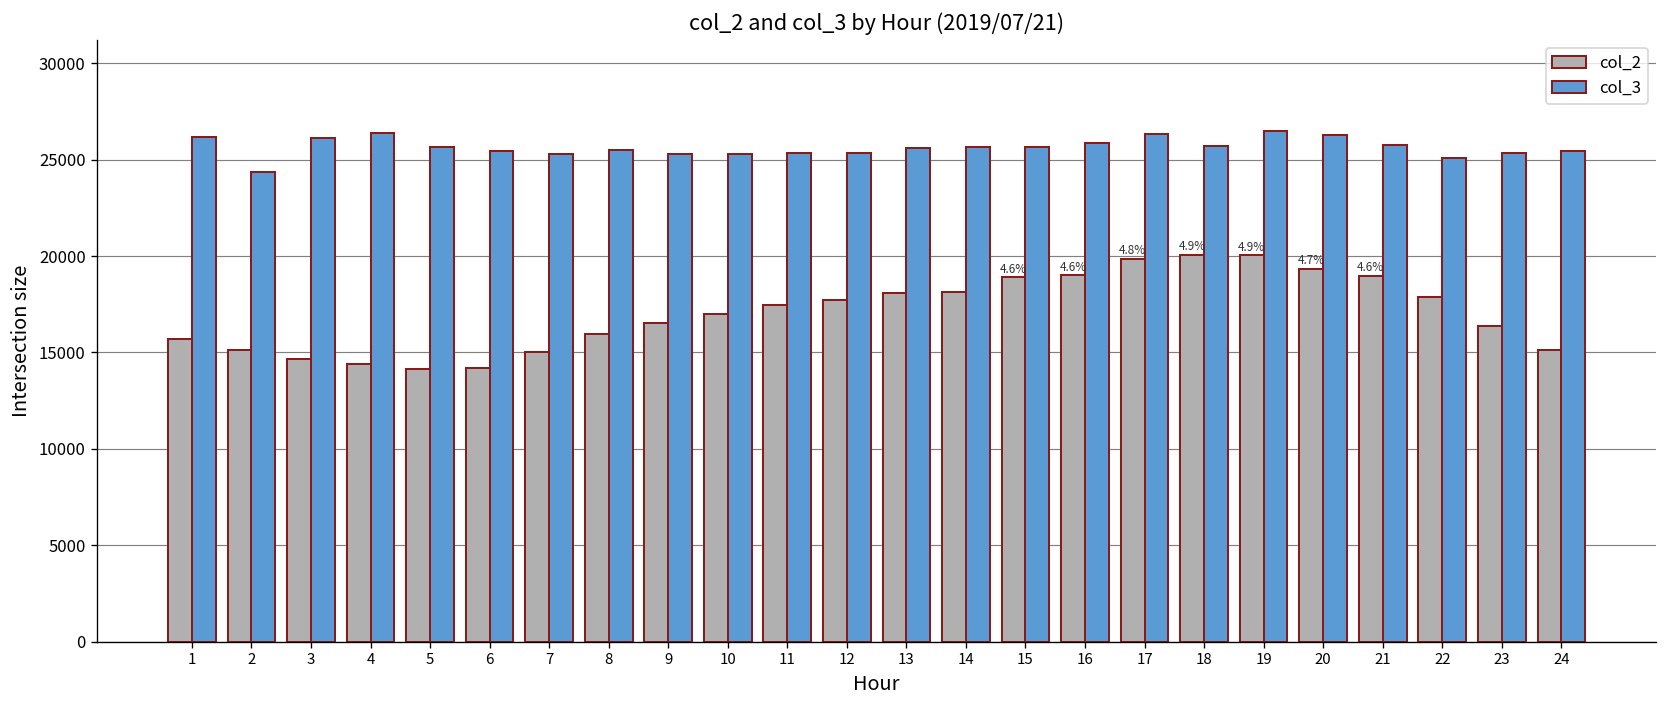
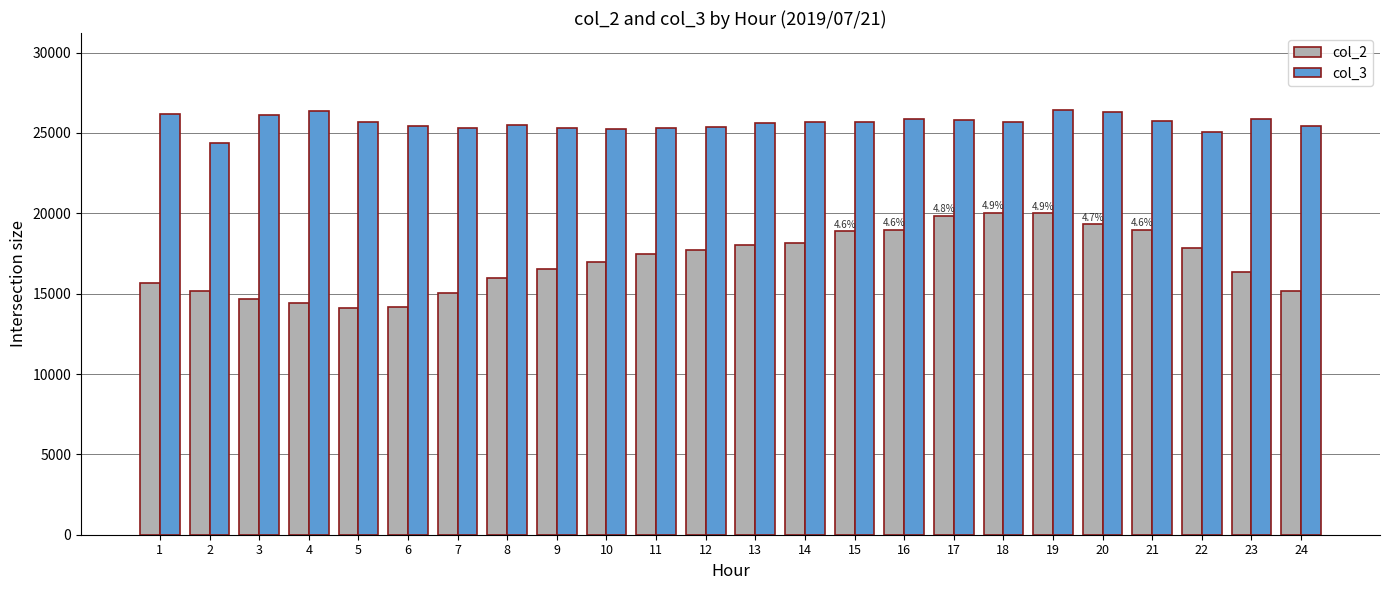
  {
    "col_2": {
      "1": 15700,
      "2": 15100,
      "3": 14700,
      "4": 14400,
      "5": 14100,
      "6": 14200,
      "7": 15000,
      "8": 16000,
      "9": 16500,
      "10": 17000,
      "11": 17500,
      "12": 17700,
      "13": 18100,
      "14": 18100,
      "22": 17900,
      "23": 16400,
      "24": 15100
    },
    "col_3": {
      "1": 26200,
      "2": 24400,
      "3": 26100,
      "4": 26400,
      "5": 25700,
      "6": 25400,
      "7": 25300,
      "8": 25500,
      "9": 25300,
      "10": 25300,
      "11": 25300,
      "12": 25400,
      "13": 25600,
      "14": 25700,
      "15": 25700,
      "16": 25800,
-     "17": 26300,
+     "17": 25800,
      "18": 25700,
      "19": 26500,
      "20": 26300,
      "21": 25800,
      "22": 25100,
-     "23": 25400,
+     "23": 25900,
      "24": 25500
    }
  }
